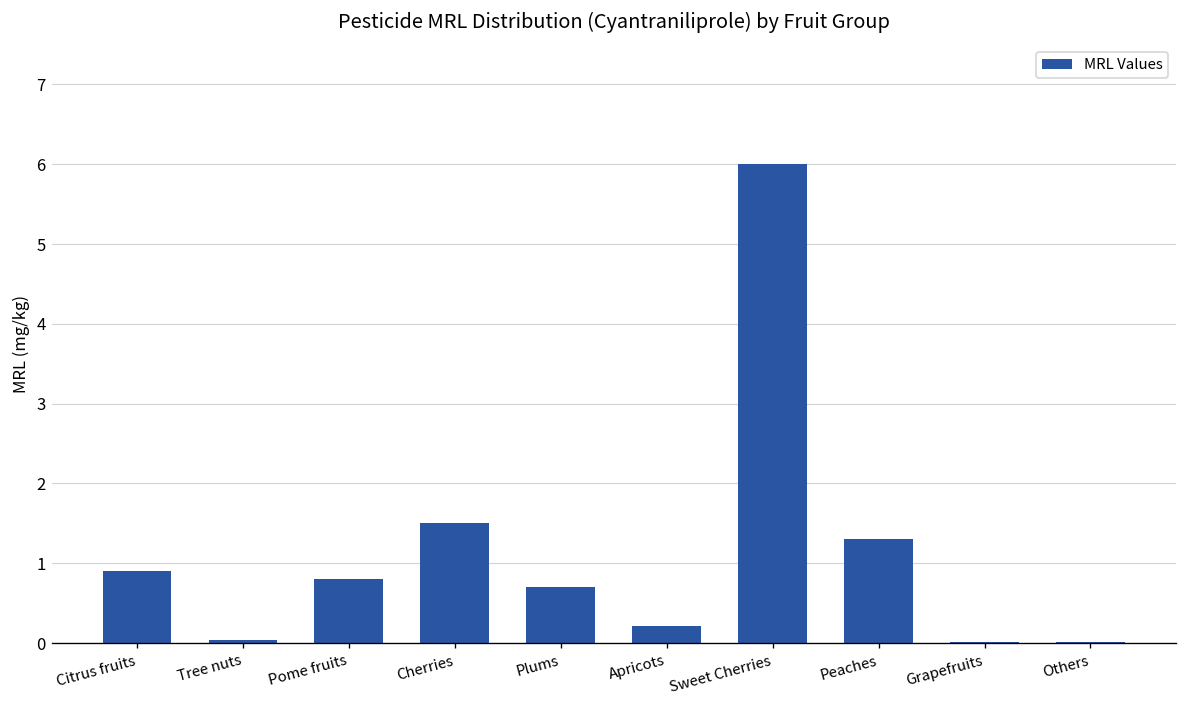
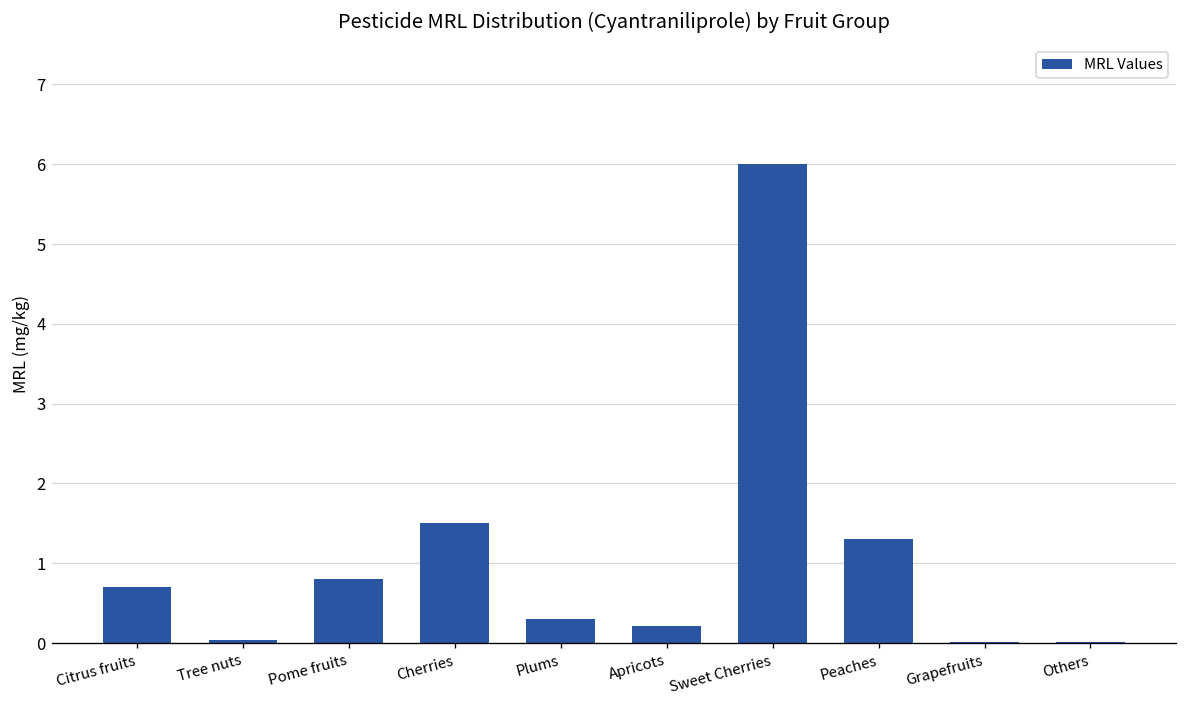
  {
-   "Citrus fruits": 0.9,
+   "Citrus fruits": 0.7,
    "Tree nuts": 0.0,
    "Pome fruits": 0.8,
    "Cherries": 1.5,
-   "Plums": 0.7,
+   "Plums": 0.3,
    "Apricots": 0.2,
    "Sweet Cherries": 6.0,
    "Peaches": 1.3
  }
